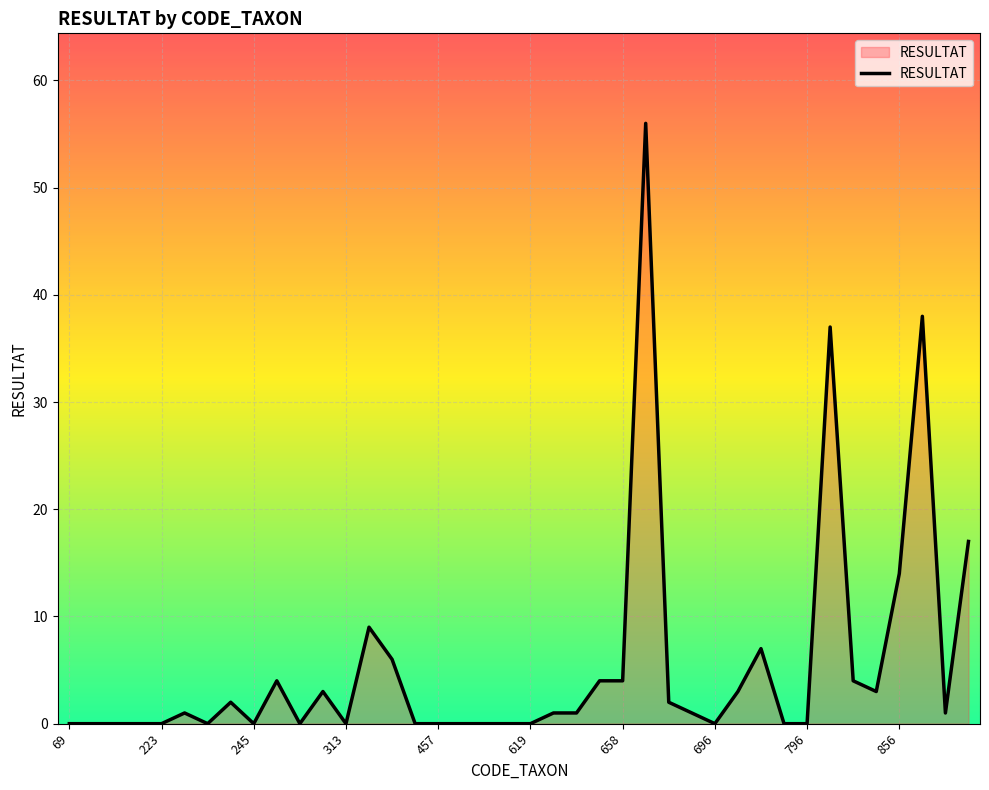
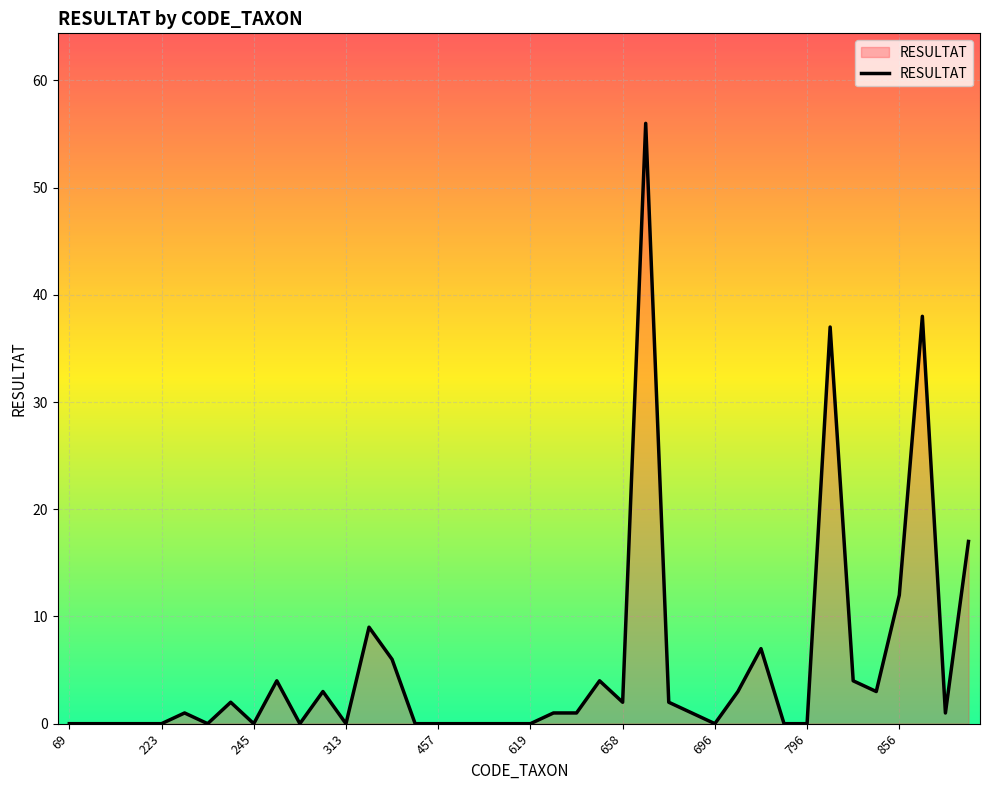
  {
    "69": 0,
    "223": 0,
    "245": 0,
    "313": 0,
    "457": 0,
    "619": 0,
-   "658": 4,
+   "658": 2,
    "696": 0,
    "796": 0,
-   "856": 14
+   "856": 12
  }
